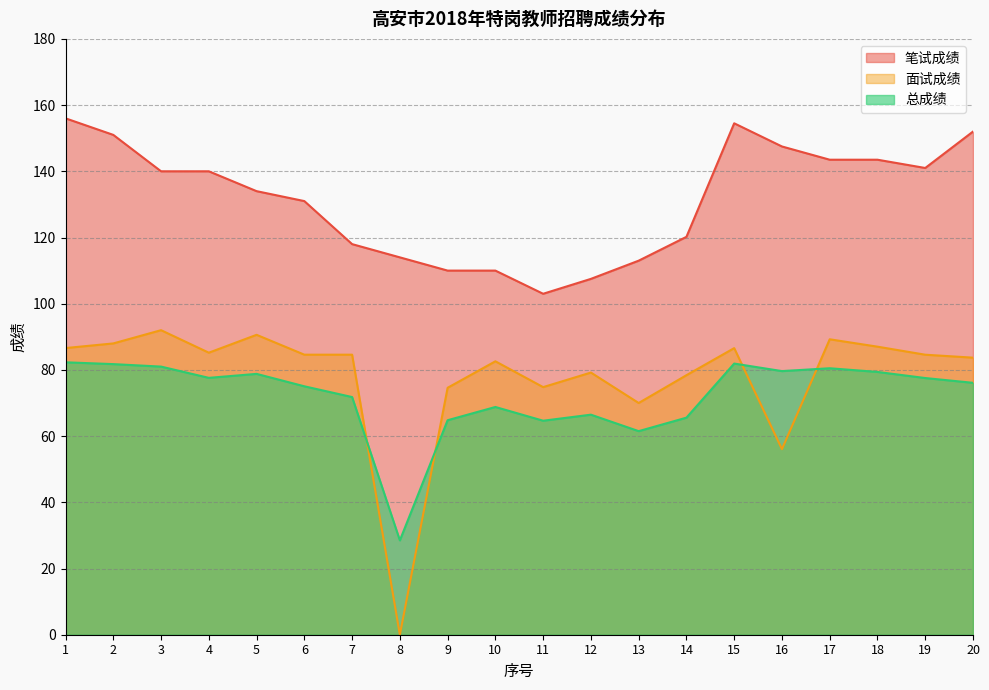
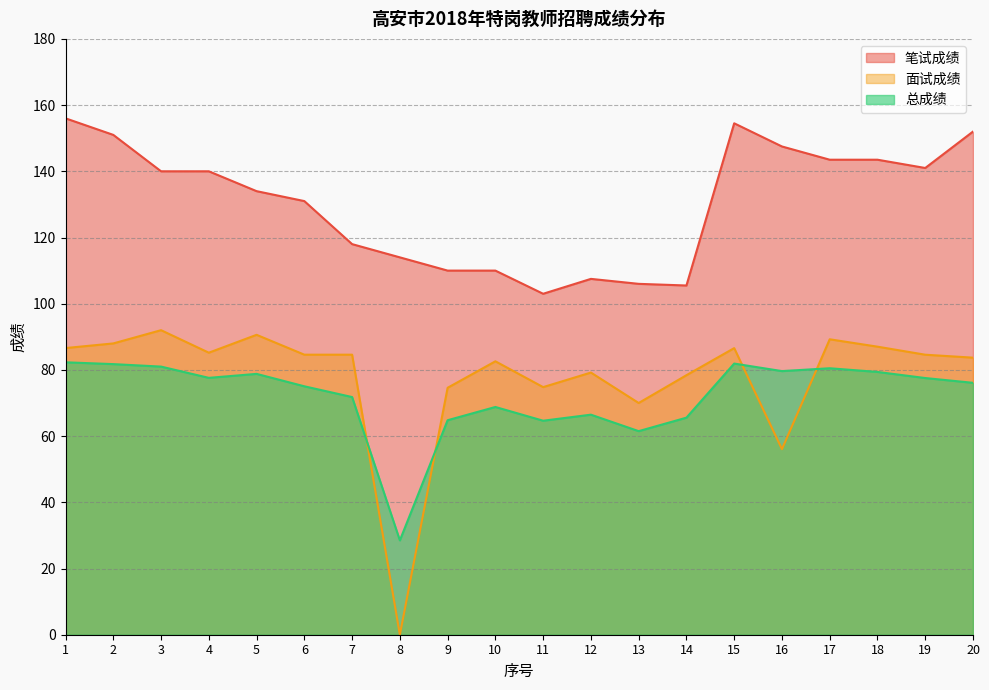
  {
    "笔试成绩": {
      "1": 156,
      "2": 151,
      "3": 140,
      "4": 140,
      "5": 134,
      "6": 131,
      "7": 118,
      "8": 114,
      "9": 110,
      "10": 110,
      "11": 103,
      "12": 108,
-     "13": 113,
-     "14": 120,
+     "13": 106,
+     "14": 106,
      "15": 155,
      "16": 148,
      "17": 144,
      "18": 144,
      "19": 141,
      "20": 152
    },
    "面试成绩": {
      "1": 87,
      "2": 88,
      "3": 92,
      "4": 85,
      "5": 91,
      "6": 85,
      "7": 85,
      "8": 0,
      "9": 75,
      "10": 83,
      "11": 75,
      "12": 79,
      "13": 70,
      "14": 78,
      "15": 87,
      "16": 56,
      "17": 89,
      "18": 87,
      "19": 85,
      "20": 84
    },
    "总成绩": {
      "1": 82,
      "2": 82,
      "3": 81,
      "4": 78,
      "5": 79,
      "6": 75,
      "7": 72,
      "8": 29,
      "9": 65,
      "10": 69,
      "11": 65,
      "12": 66,
      "13": 62,
      "14": 66,
      "15": 82,
      "16": 80,
      "17": 81,
      "18": 79,
      "19": 78,
      "20": 76
    }
  }
